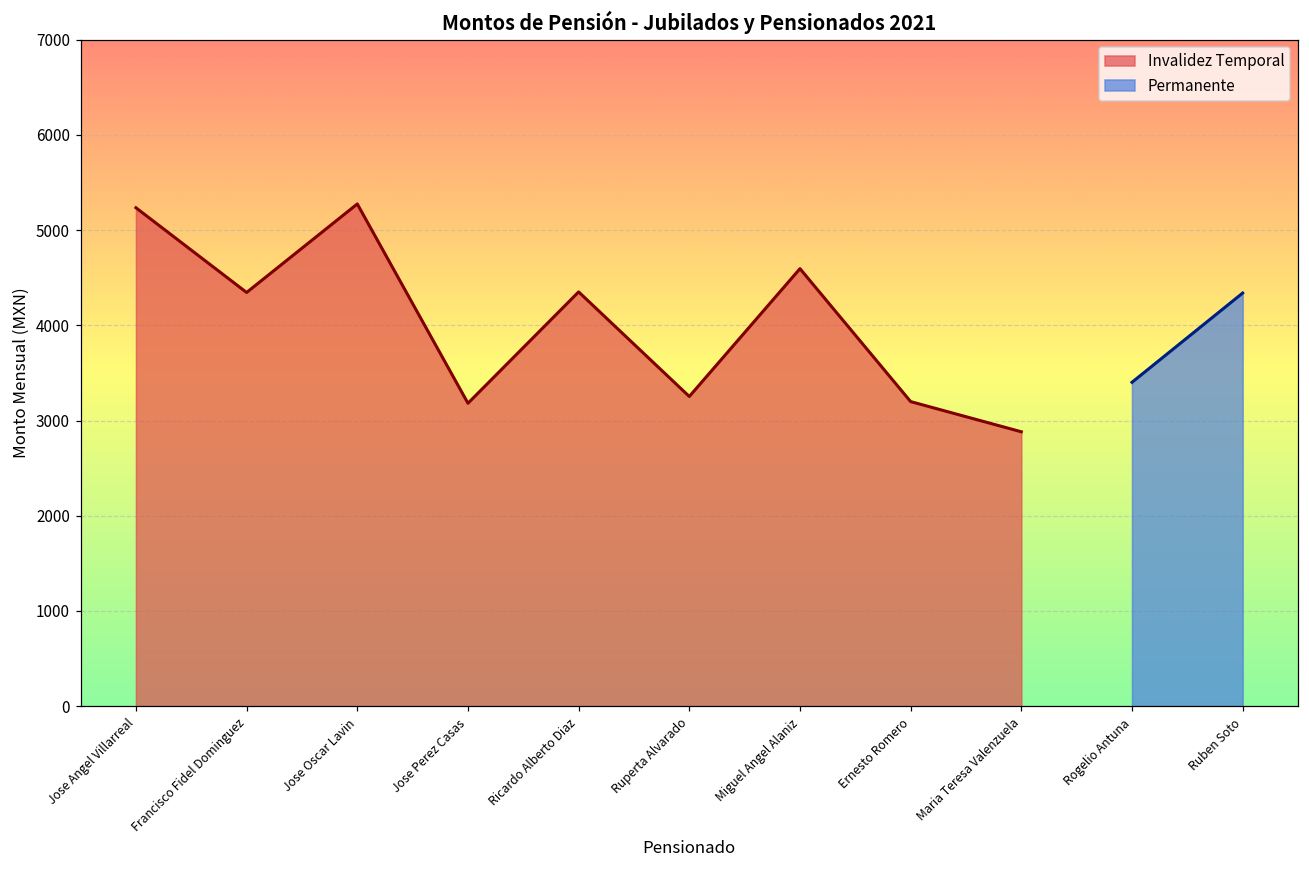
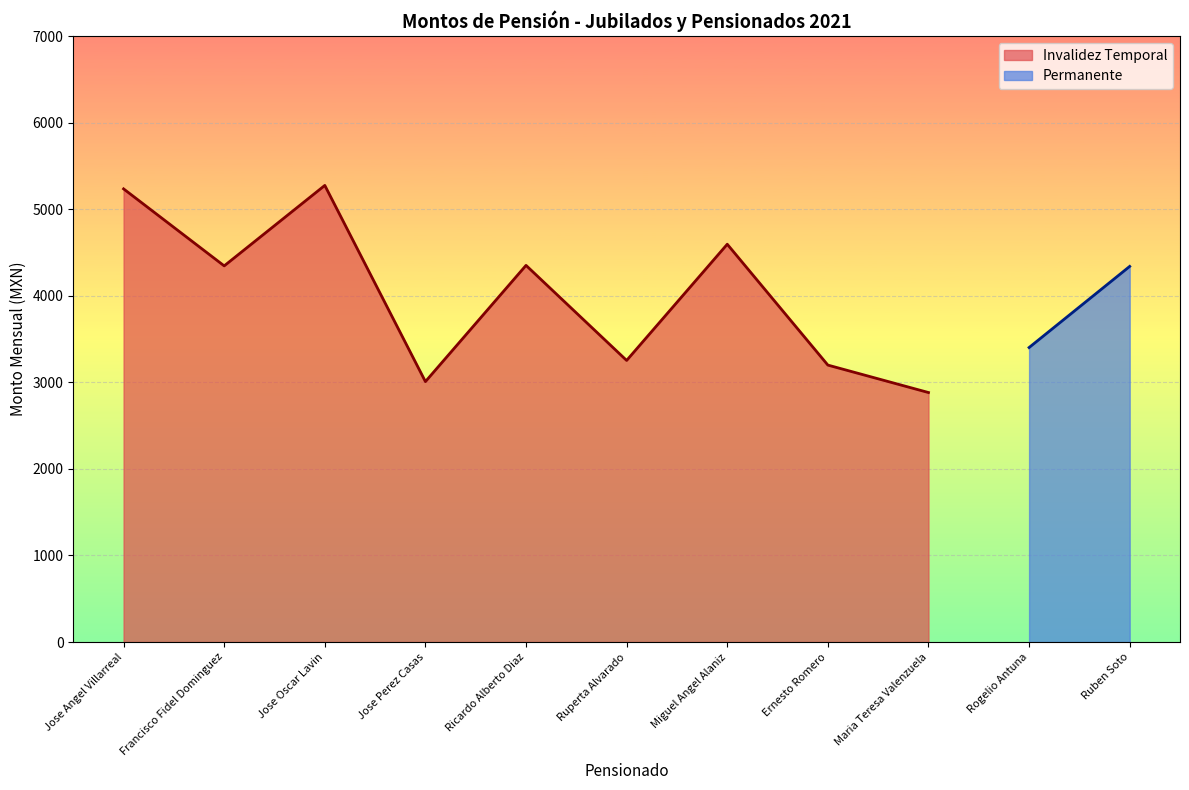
  {
    "Invalidez Temporal": {
      "Jose Angel Villarreal": 5200,
      "Francisco Fidel Dominguez": 4300,
      "Jose Oscar Lavin": 5300,
-     "Jose Perez Casas": 3200,
+     "Jose Perez Casas": 3000,
      "Ricardo Alberto Diaz": 4400,
      "Ruperta Alvarado": 3300,
      "Miguel Angel Alaniz": 4600,
      "Ernesto Romero": 3200,
      "Maria Teresa Valenzuela": 2900
    },
    "Permanente": {
      "Rogelio Antuna": 3400,
      "Ruben Soto": 4300
    }
  }
